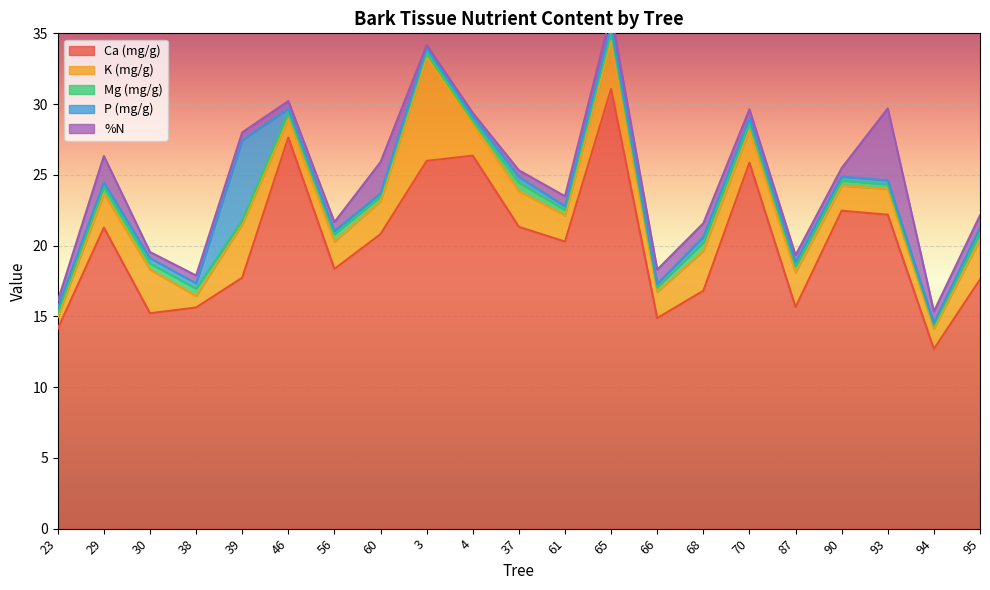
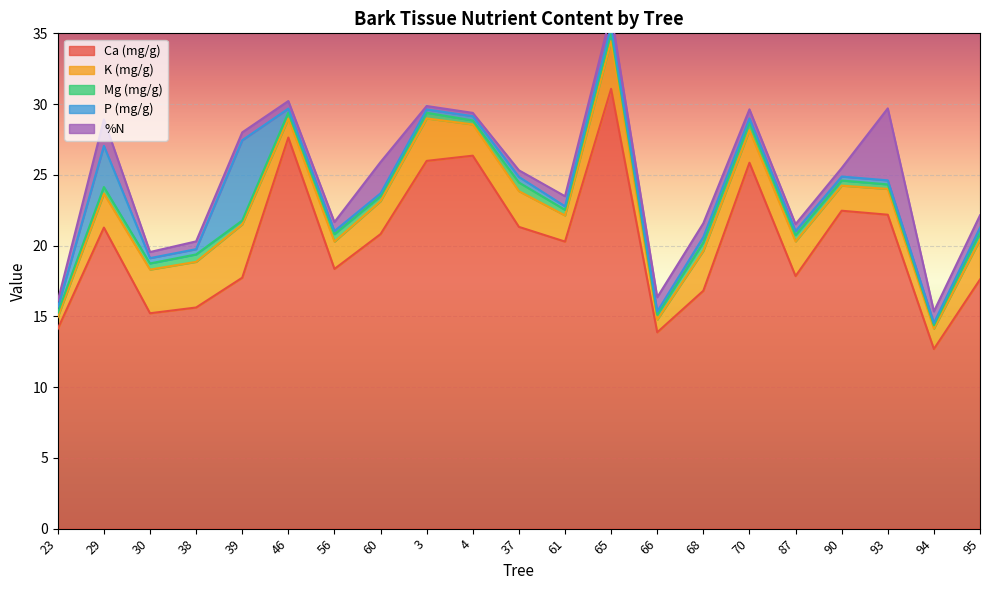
  {
    "Ca (mg/g)": {
      "23": 14.1,
      "29": 21.3,
      "30": 15.2,
      "38": 15.6,
      "39": 17.7,
      "46": 27.6,
      "56": 18.4,
      "60": 20.8,
      "3": 26.0,
      "4": 26.4,
      "37": 21.3,
      "61": 20.3,
      "65": 31.1,
-     "66": 14.9,
+     "66": 13.9,
      "68": 16.8,
      "70": 25.9,
-     "87": 15.7,
+     "87": 17.8,
      "90": 22.5,
      "93": 22.2,
      "94": 12.7,
      "95": 17.6
    },
    "K (mg/g)": {
      "23": 0.8,
      "29": 2.4,
      "30": 3.1,
-     "38": 0.8,
+     "38": 3.2,
      "39": 3.8,
      "46": 1.3,
      "56": 1.9,
      "60": 2.3,
-     "3": 7.3,
+     "3": 3.0,
      "4": 2.2,
      "37": 2.5,
      "61": 1.8,
      "65": 3.4,
-     "66": 1.8,
+     "66": 0.9,
      "68": 2.8,
      "70": 2.3,
      "87": 2.4,
      "90": 1.8,
      "93": 1.8,
      "94": 1.4,
      "95": 2.8
    },
    "Mg (mg/g)": {
      "23": 0.3,
      "29": 0.5,
      "30": 0.4,
      "38": 0.5,
      "39": 0.3,
      "46": 0.4,
      "56": 0.5,
      "60": 0.4,
      "3": 0.4,
      "4": 0.3,
      "37": 0.6,
      "61": 0.4,
      "65": 0.6,
      "66": 0.3,
      "68": 0.6,
      "70": 0.5,
      "87": 0.4,
      "90": 0.4,
      "93": 0.3,
      "95": 0.5
    },
    "P (mg/g)": {
      "23": 0.4,
-     "29": 0.3,
+     "29": 2.9,
      "30": 0.4,
      "38": 0.4,
      "39": 5.7,
      "46": 0.3,
      "56": 0.2,
      "60": 0.2,
      "3": 0.2,
      "4": 0.3,
      "37": 0.4,
      "61": 0.3,
      "66": 0.2,
      "68": 0.4,
      "70": 0.3,
      "87": 0.3,
      "90": 0.3,
      "93": 0.3,
      "95": 0.4
    },
    "%N": {
      "23": 0.5,
      "30": 0.4,
      "38": 0.6,
      "39": 0.6,
      "46": 0.5,
      "56": 0.6,
      "60": 2.2,
      "3": 0.2,
      "4": 0.2,
      "37": 0.5,
      "61": 0.7,
      "66": 1.0,
      "68": 1.0,
      "70": 0.6,
      "87": 0.5,
      "90": 0.6,
      "93": 5.1,
      "94": 0.8,
      "95": 0.9
    }
  }
